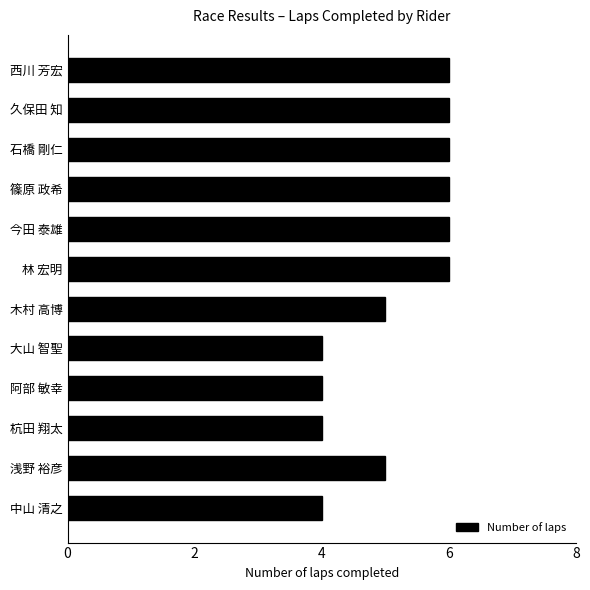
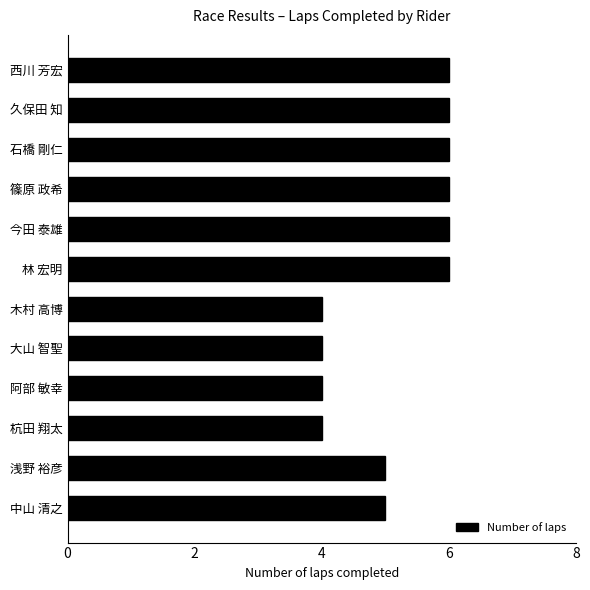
  {
    "西川 芳宏": 6,
    "久保田 知": 6,
    "石橋 剛仁": 6,
    "篠原 政希": 6,
    "今田 泰雄": 6,
    "林 宏明": 6,
-   "木村 高博": 5,
+   "木村 高博": 4,
    "大山 智聖": 4,
    "阿部 敏幸": 4,
    "杭田 翔太": 4,
    "浅野 裕彦": 5,
-   "中山 清之": 4
+   "中山 清之": 5
  }
